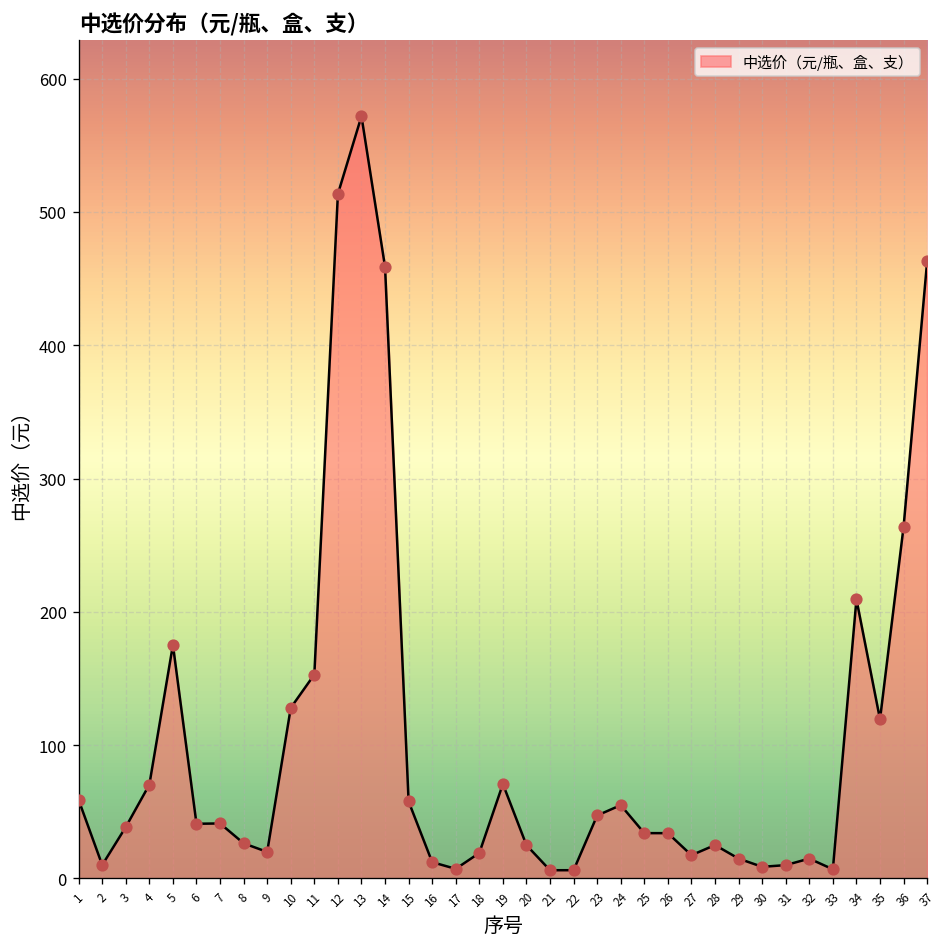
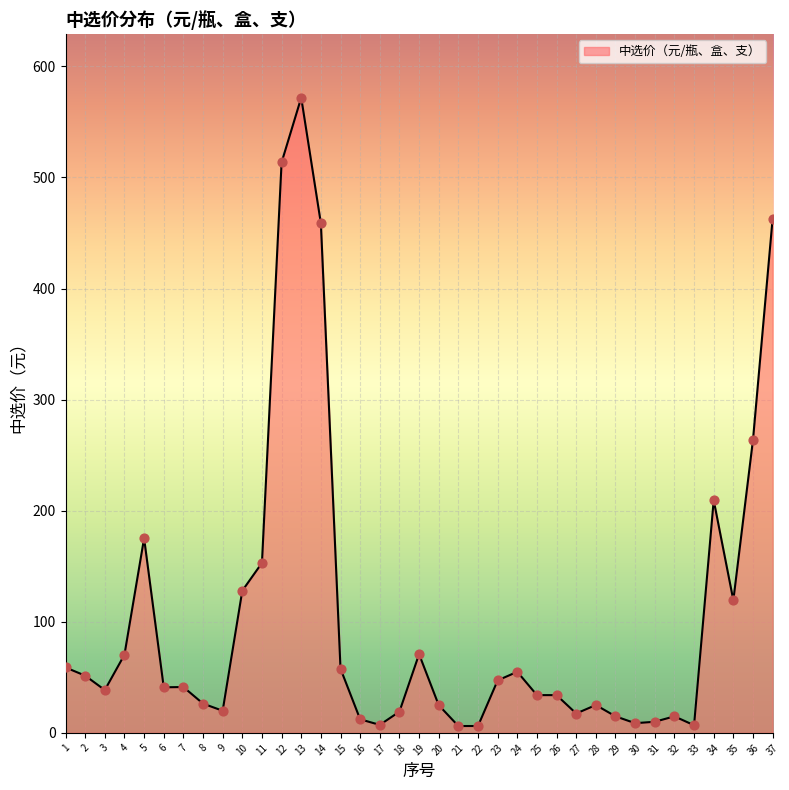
  {
    "1": 59,
-   "2": 10,
+   "2": 52,
    "3": 39,
    "4": 70,
    "5": 175,
    "6": 41,
    "7": 41,
    "8": 26,
    "9": 20,
    "10": 128,
    "11": 153,
    "12": 514,
    "13": 572,
    "14": 459,
    "15": 58,
    "16": 12,
    "17": 7,
    "18": 19,
    "19": 71,
    "20": 25,
    "21": 6,
    "22": 6,
    "23": 47,
    "24": 55,
    "25": 34,
    "26": 34,
    "27": 17,
    "28": 25,
    "29": 15,
    "30": 9,
    "31": 10,
    "32": 15,
    "33": 7,
    "34": 209,
    "35": 119,
    "36": 264,
    "37": 463
  }
